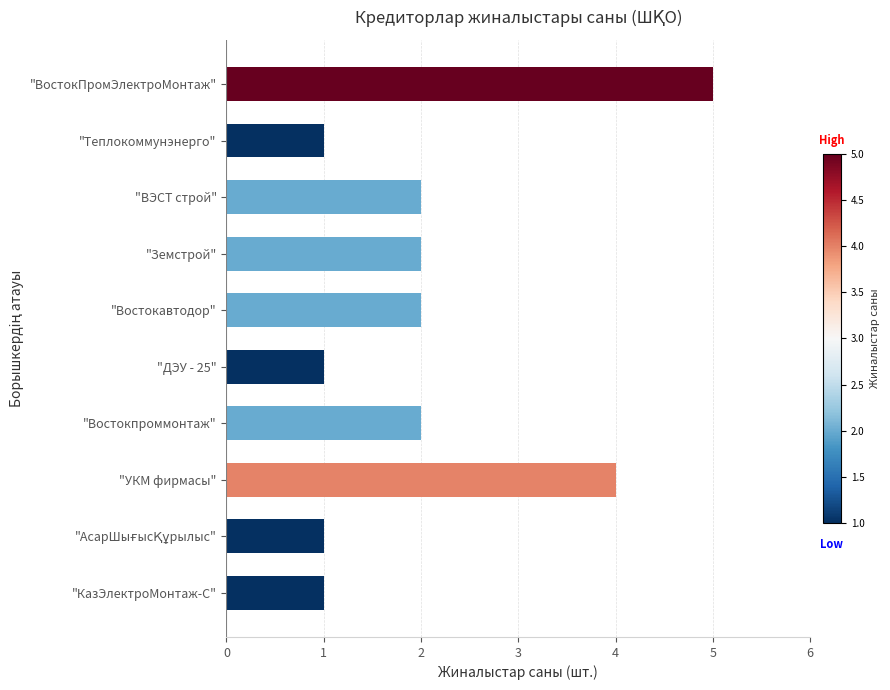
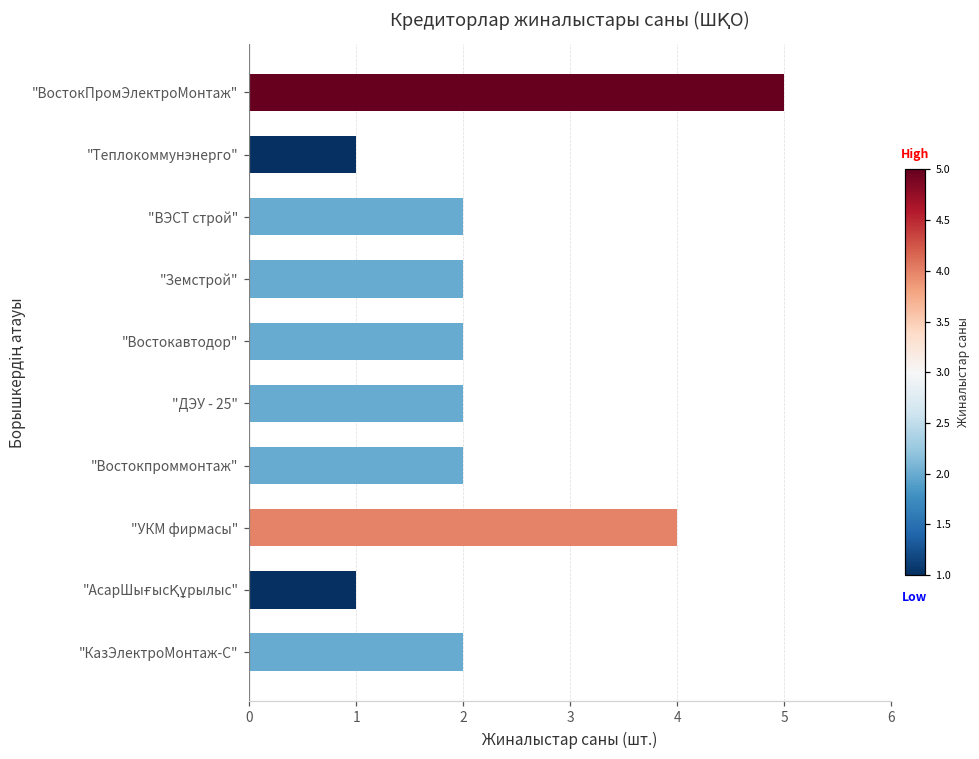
  {
    "\"ВостокПромЭлектроМонтаж\"": 5,
    "\"Теплокоммунэнерго\"": 1,
    "\"ВЭСТ строй\"": 2,
    "\"Земстрой\"": 2,
    "\"Востокавтодор\"": 2,
-   "\"ДЭУ - 25\"": 1,
+   "\"ДЭУ - 25\"": 2,
    "\"Востокпроммонтаж\"": 2,
    "\"УКМ фирмасы\"": 4,
    "\"АсарШығысҚұрылыс\"": 1,
-   "\"КазЭлектроМонтаж-С\"": 1
+   "\"КазЭлектроМонтаж-С\"": 2
  }
